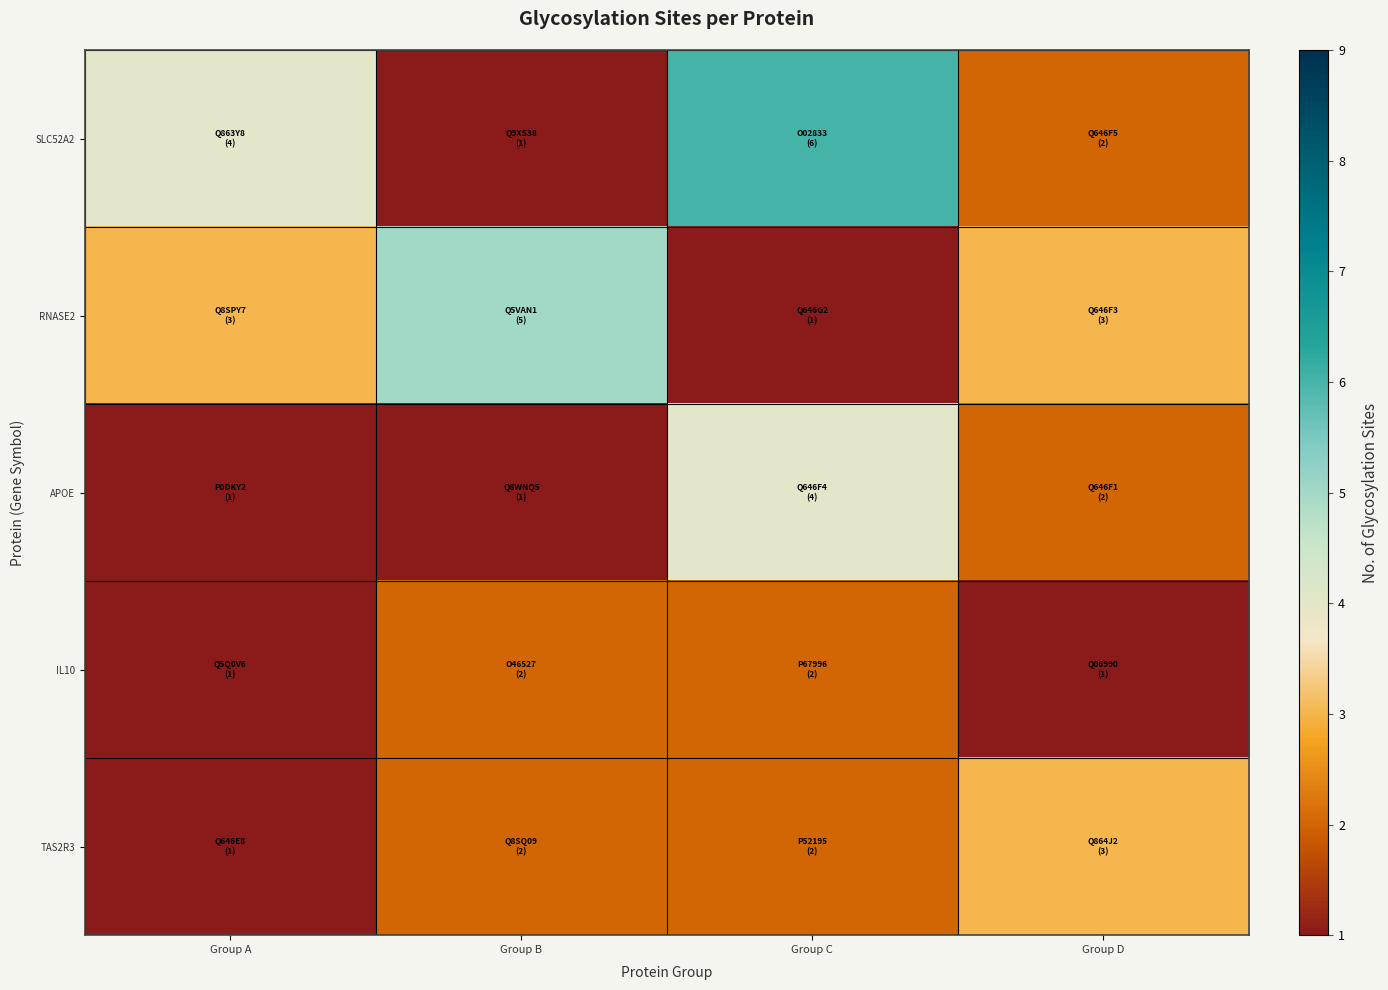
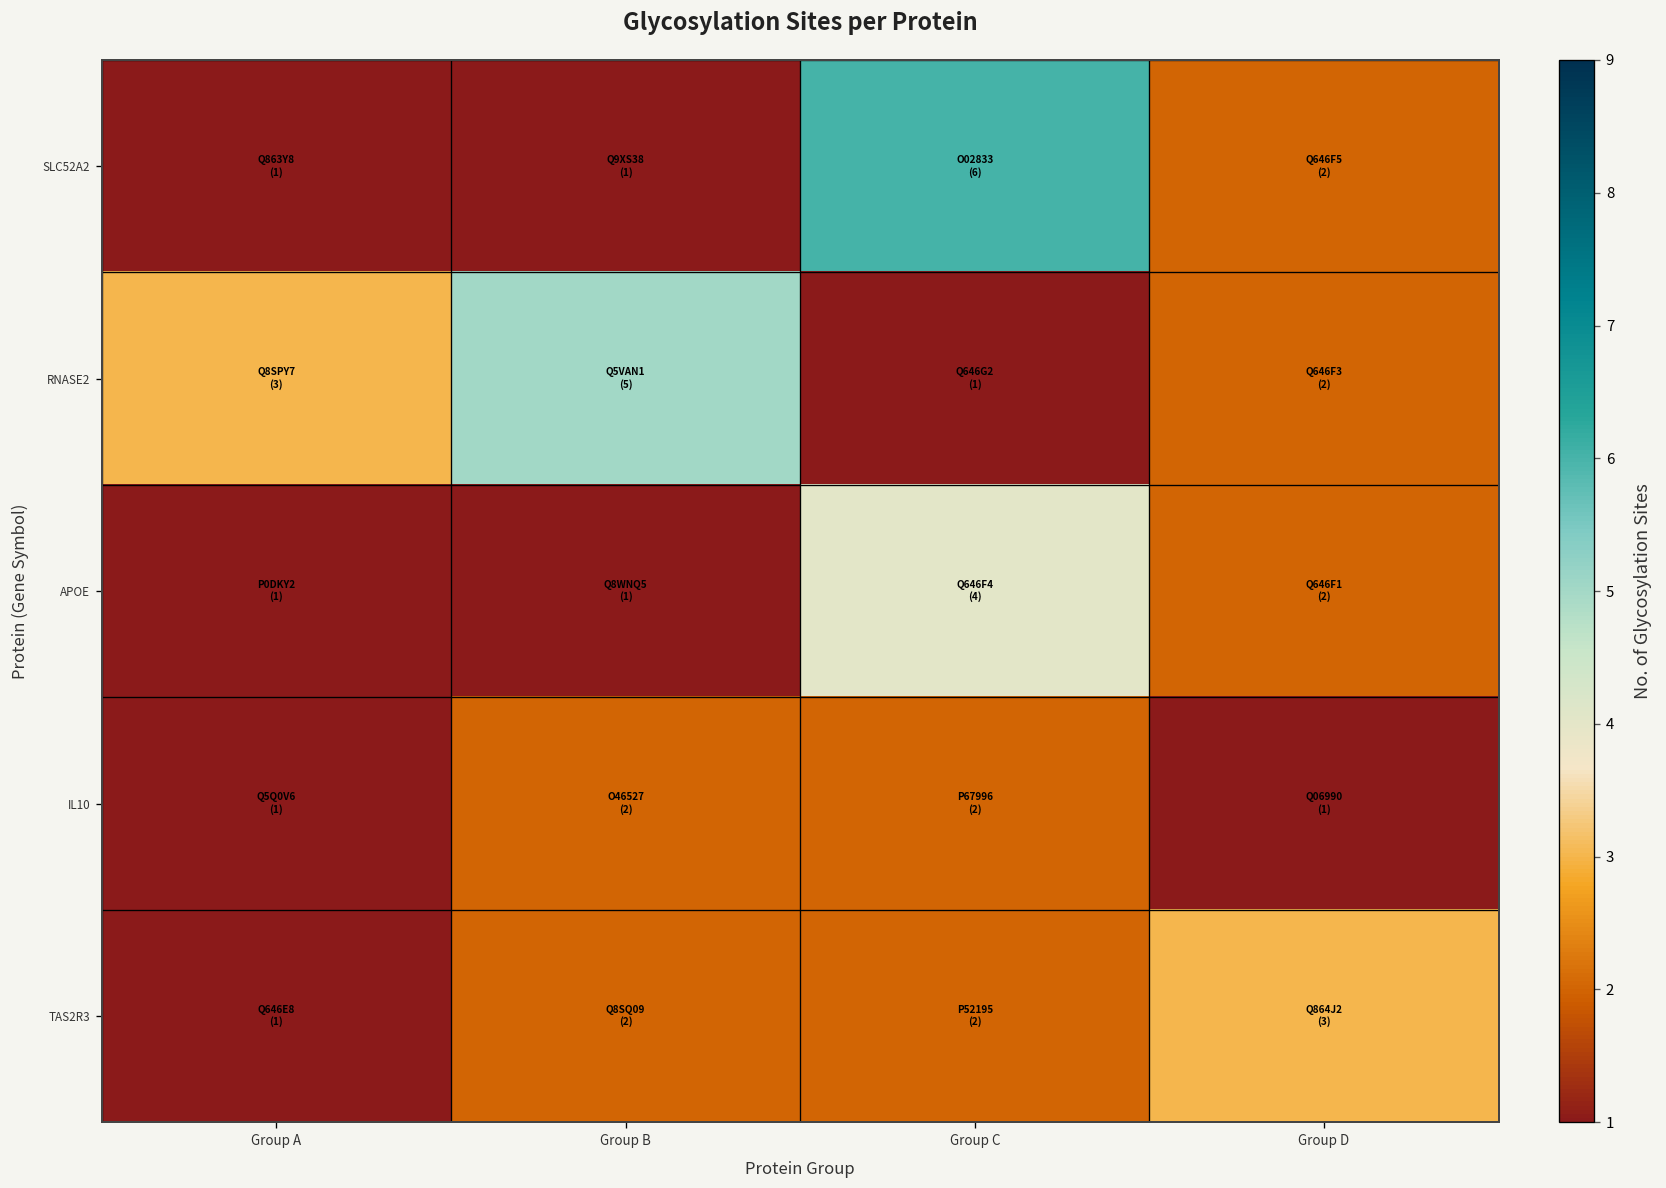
  {
    "SLC52A2": {
-     "Group A": "(4)",
+     "Group A": "(1)",
      "Group B": "(1)",
      "Group C": "(6)",
      "Group D": "(2)"
    },
    "RNASE2": {
      "Group A": "(3)",
      "Group B": "(5)",
      "Group C": "(1)",
-     "Group D": "(3)"
+     "Group D": "(2)"
    },
    "APOE": {
      "Group A": "(1)",
      "Group B": "(1)",
      "Group C": "(4)",
      "Group D": "(2)"
    },
    "IL10": {
      "Group A": "(1)",
      "Group B": "(2)",
      "Group C": "(2)",
      "Group D": "(1)"
    },
    "TAS2R3": {
      "Group A": "(1)",
      "Group B": "(2)",
      "Group C": "(2)",
      "Group D": "(3)"
    }
  }
